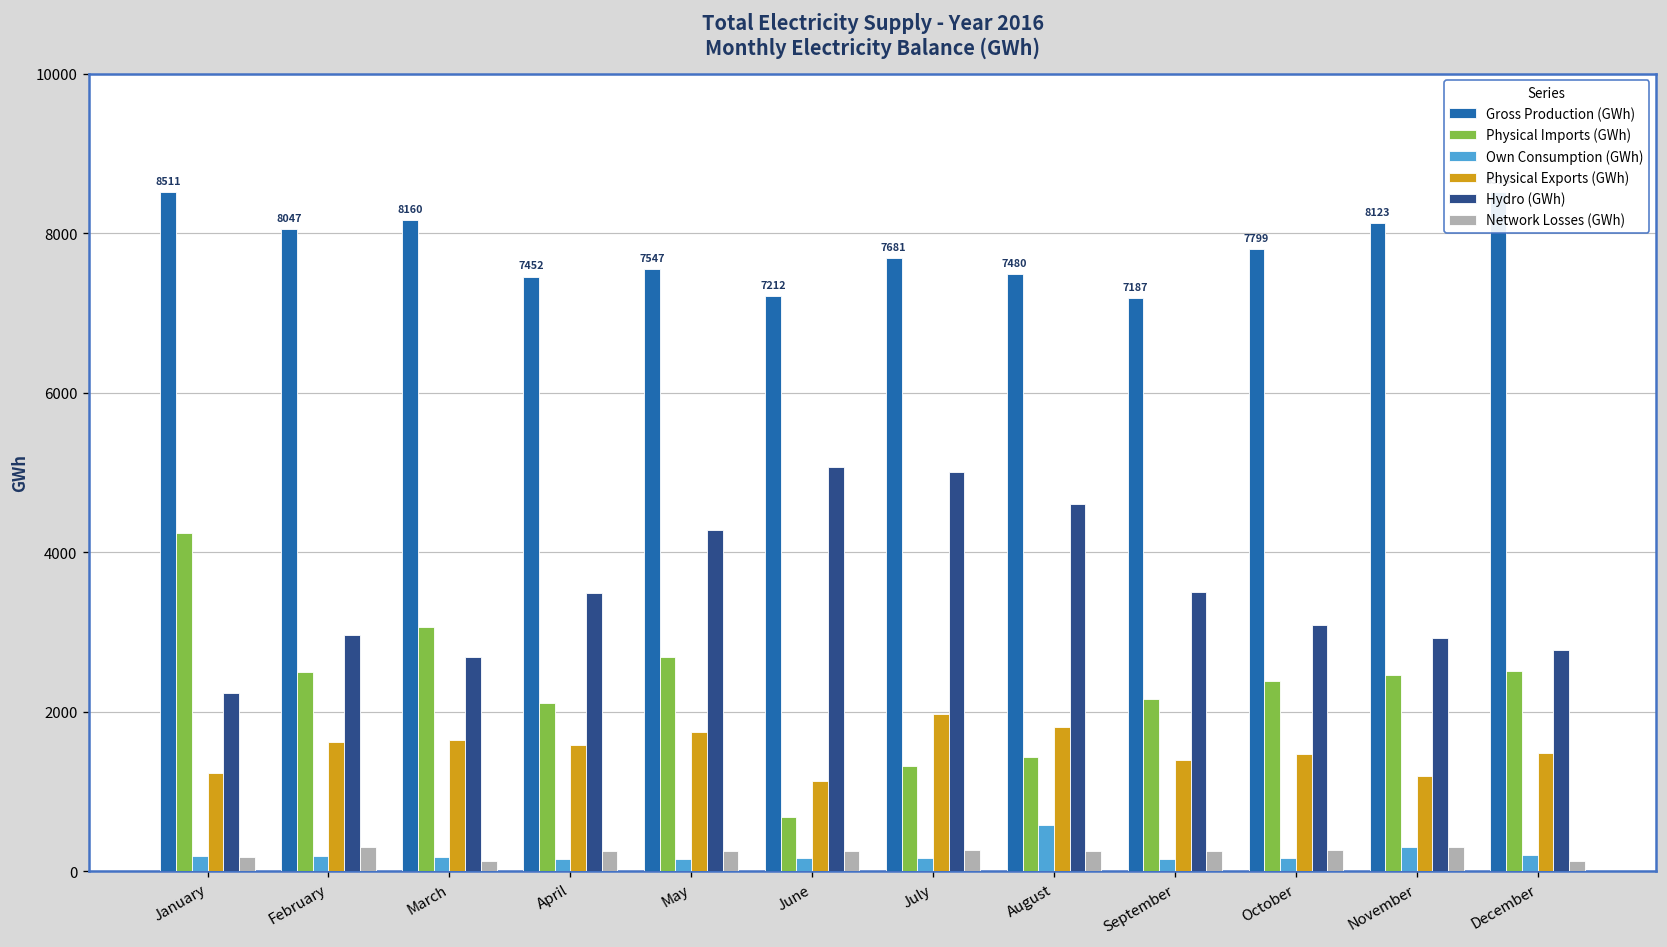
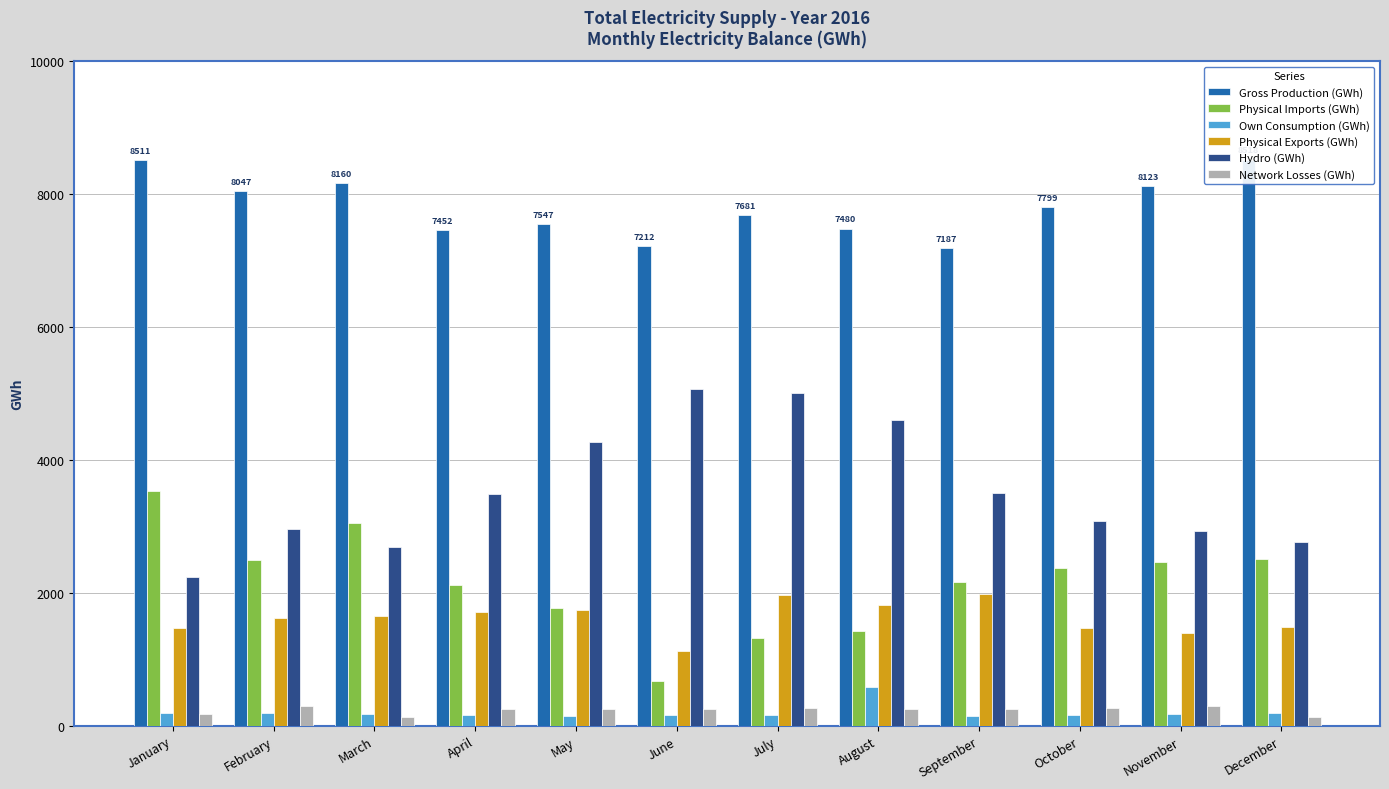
  {
    "Physical Imports (GWh)": {
-     "January": 4200,
+     "January": 3500,
      "February": 2500,
      "March": 3100,
      "April": 2100,
-     "May": 2700,
+     "May": 1800,
      "June": 700,
      "July": 1300,
      "August": 1400,
      "September": 2200,
      "October": 2400,
      "November": 2500,
      "December": 2500
    },
    "Own Consumption (GWh)": {
      "January": 200,
      "February": 200,
      "March": 200,
      "April": 200,
      "May": 200,
      "June": 200,
      "July": 200,
      "August": 600,
      "September": 100,
      "October": 200,
-     "November": 300,
+     "November": 200,
      "December": 200
    },
    "Physical Exports (GWh)": {
-     "January": 1200,
+     "January": 1500,
      "February": 1600,
      "March": 1600,
-     "April": 1600,
+     "April": 1700,
      "May": 1700,
      "June": 1100,
      "July": 2000,
      "August": 1800,
-     "September": 1400,
+     "September": 2000,
      "October": 1500,
-     "November": 1200,
+     "November": 1400,
      "December": 1500
    },
    "Network Losses (GWh)": {
      "January": 200,
      "February": 300,
      "March": 100,
      "April": 300,
      "May": 300,
      "June": 300,
      "July": 300,
      "August": 200,
      "September": 200,
      "October": 300,
      "November": 300,
      "December": 100
    }
  }
